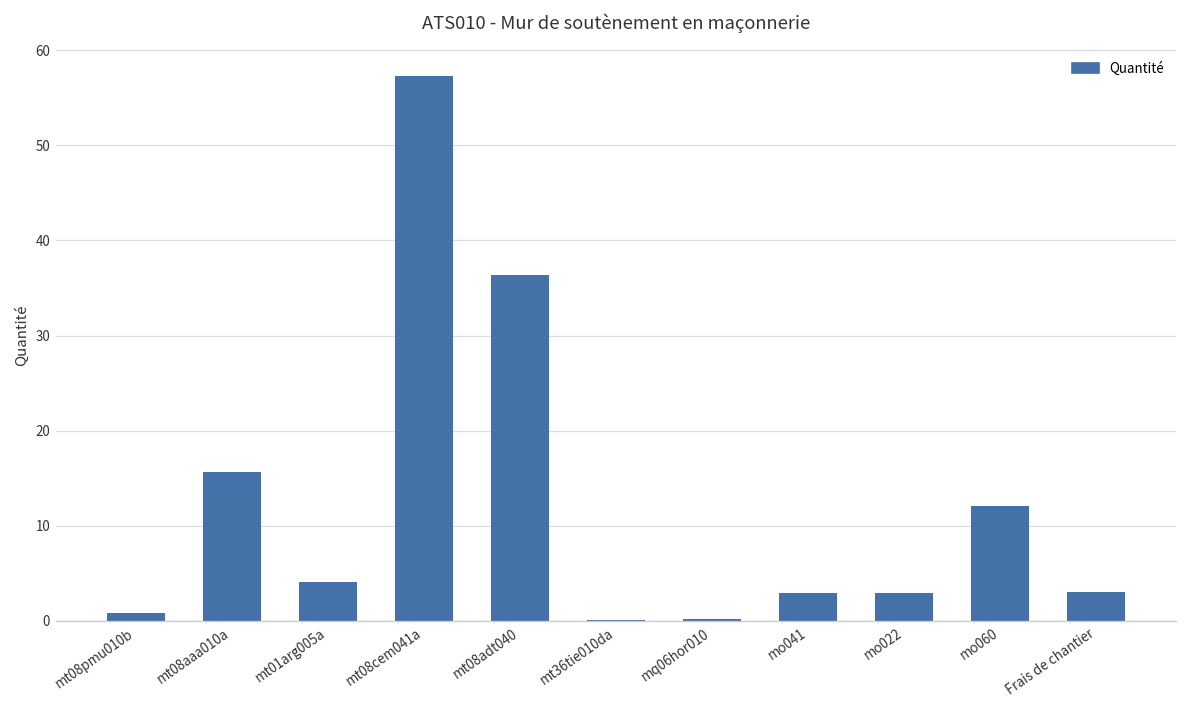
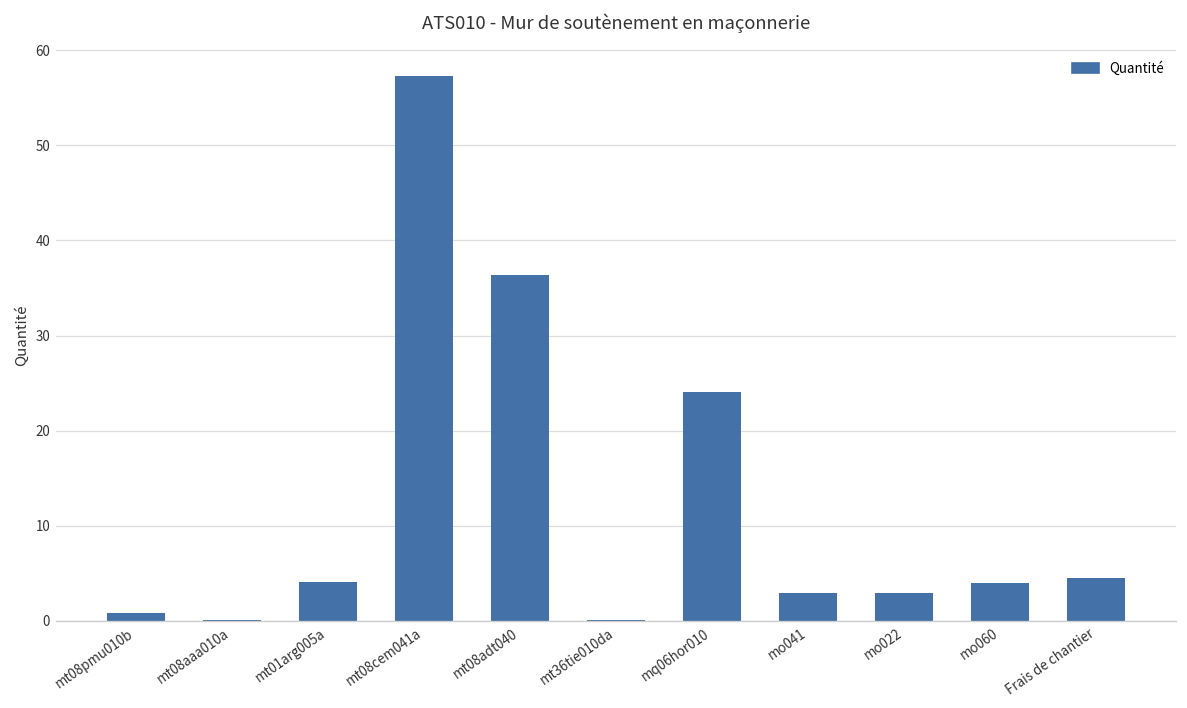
  {
    "mt08pmu010b": 1,
-   "mt08aaa010a": 16,
+   "mt08aaa010a": 0,
    "mt01arg005a": 4,
    "mt08cem041a": 57,
    "mt08adt040": 36,
-   "mq06hor010": 0,
+   "mq06hor010": 24,
    "mo041": 3,
    "mo022": 3,
-   "mo060": 12,
-   "Frais de chantier": 3
+   "mo060": 4,
+   "Frais de chantier": 5
  }
